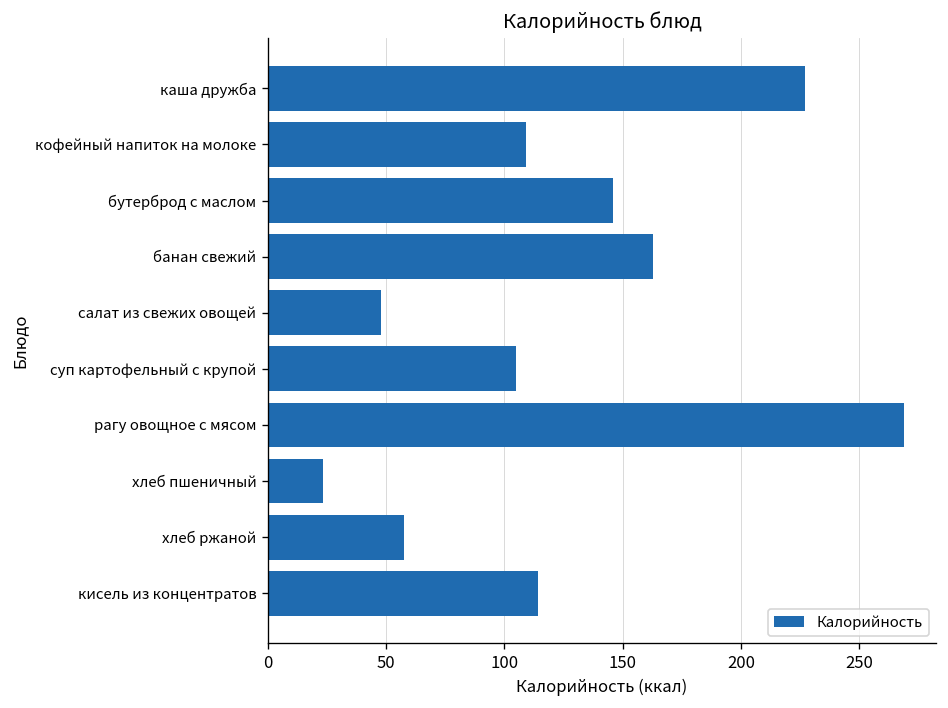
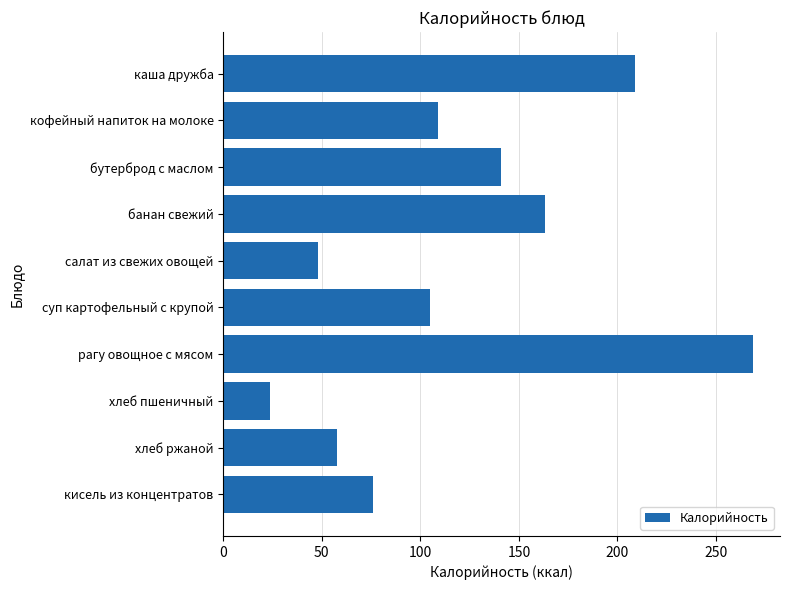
  {
-   "каша дружба": 227,
+   "каша дружба": 209,
    "кофейный напиток на молоке": 109,
-   "бутерброд с маслом": 146,
+   "бутерброд с маслом": 141,
    "банан свежий": 163,
    "салат из свежих овощей": 48,
    "суп картофельный с крупой": 105,
    "рагу овощное с мясом": 269,
    "хлеб пшеничный": 23,
    "хлеб ржаной": 58,
-   "кисель из концентратов": 114
+   "кисель из концентратов": 76
  }
